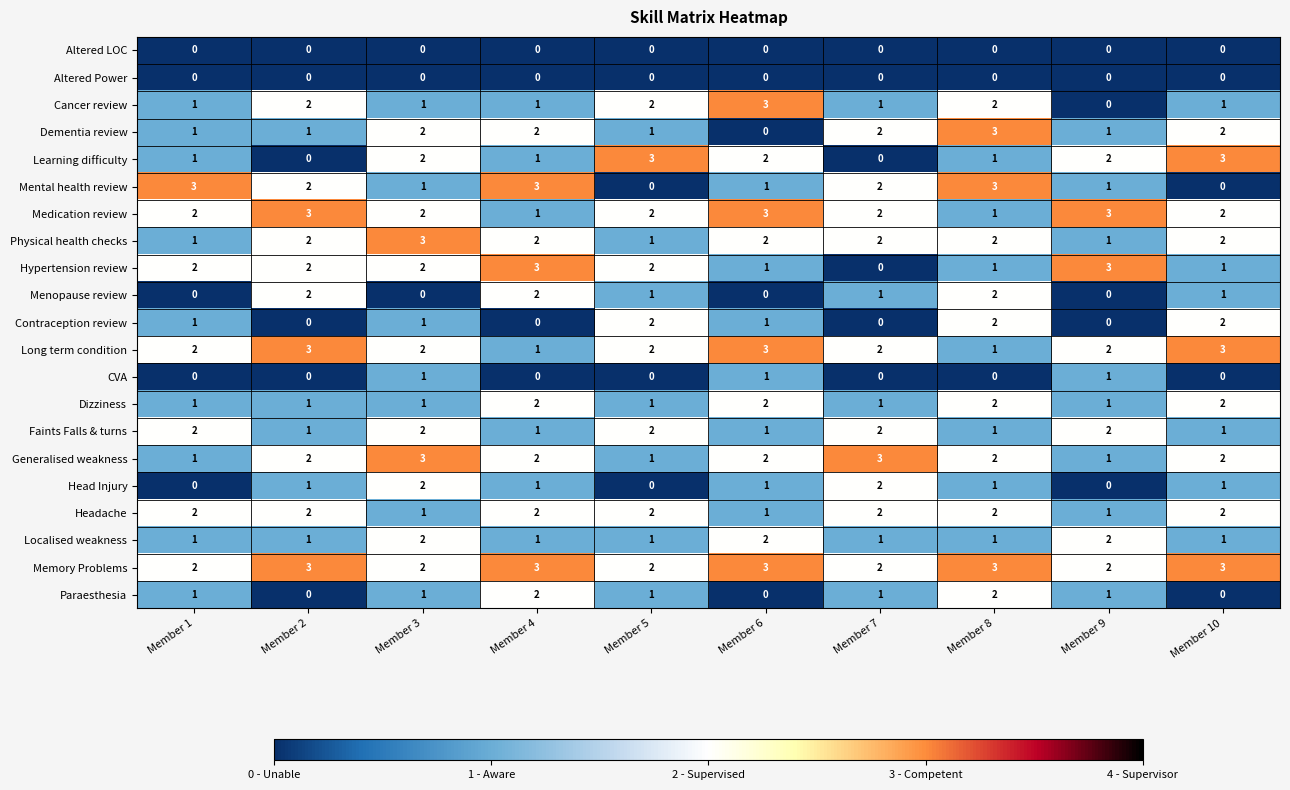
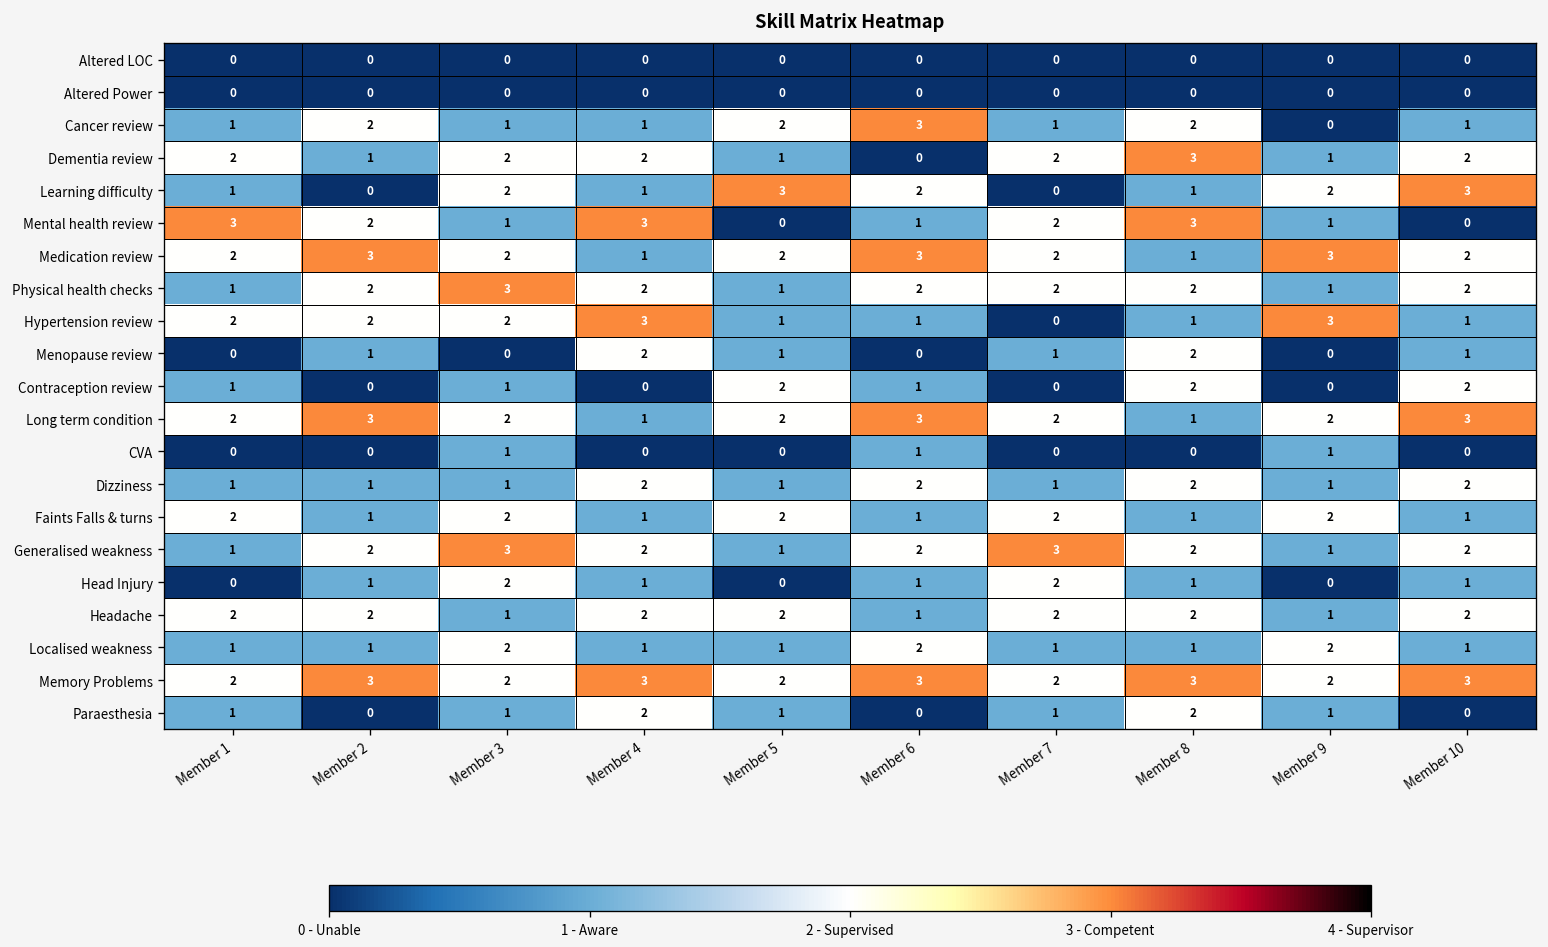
  {
    "Dementia review": {
-     "Member 1": 1,
+     "Member 1": 2,
      "Member 2": 1,
      "Member 3": 2,
      "Member 4": 2,
      "Member 5": 1,
      "Member 6": 0,
      "Member 7": 2,
      "Member 8": 3,
      "Member 9": 1,
      "Member 10": 2
    },
    "Hypertension review": {
      "Member 1": 2,
      "Member 2": 2,
      "Member 3": 2,
      "Member 4": 3,
-     "Member 5": 2,
+     "Member 5": 1,
      "Member 6": 1,
      "Member 7": 0,
      "Member 8": 1,
      "Member 9": 3,
      "Member 10": 1
    },
    "Menopause review": {
      "Member 1": 0,
-     "Member 2": 2,
+     "Member 2": 1,
      "Member 3": 0,
      "Member 4": 2,
      "Member 5": 1,
      "Member 6": 0,
      "Member 7": 1,
      "Member 8": 2,
      "Member 9": 0,
      "Member 10": 1
    }
  }
